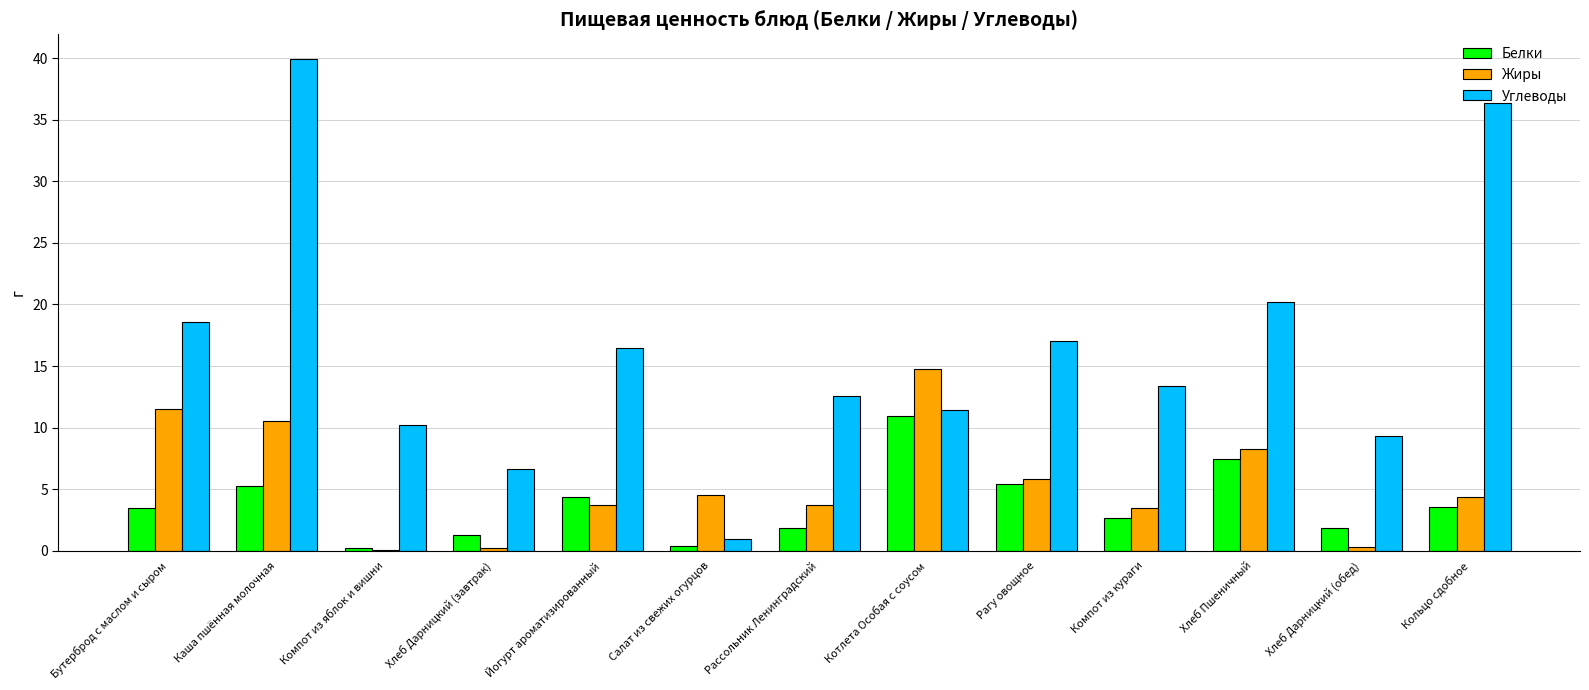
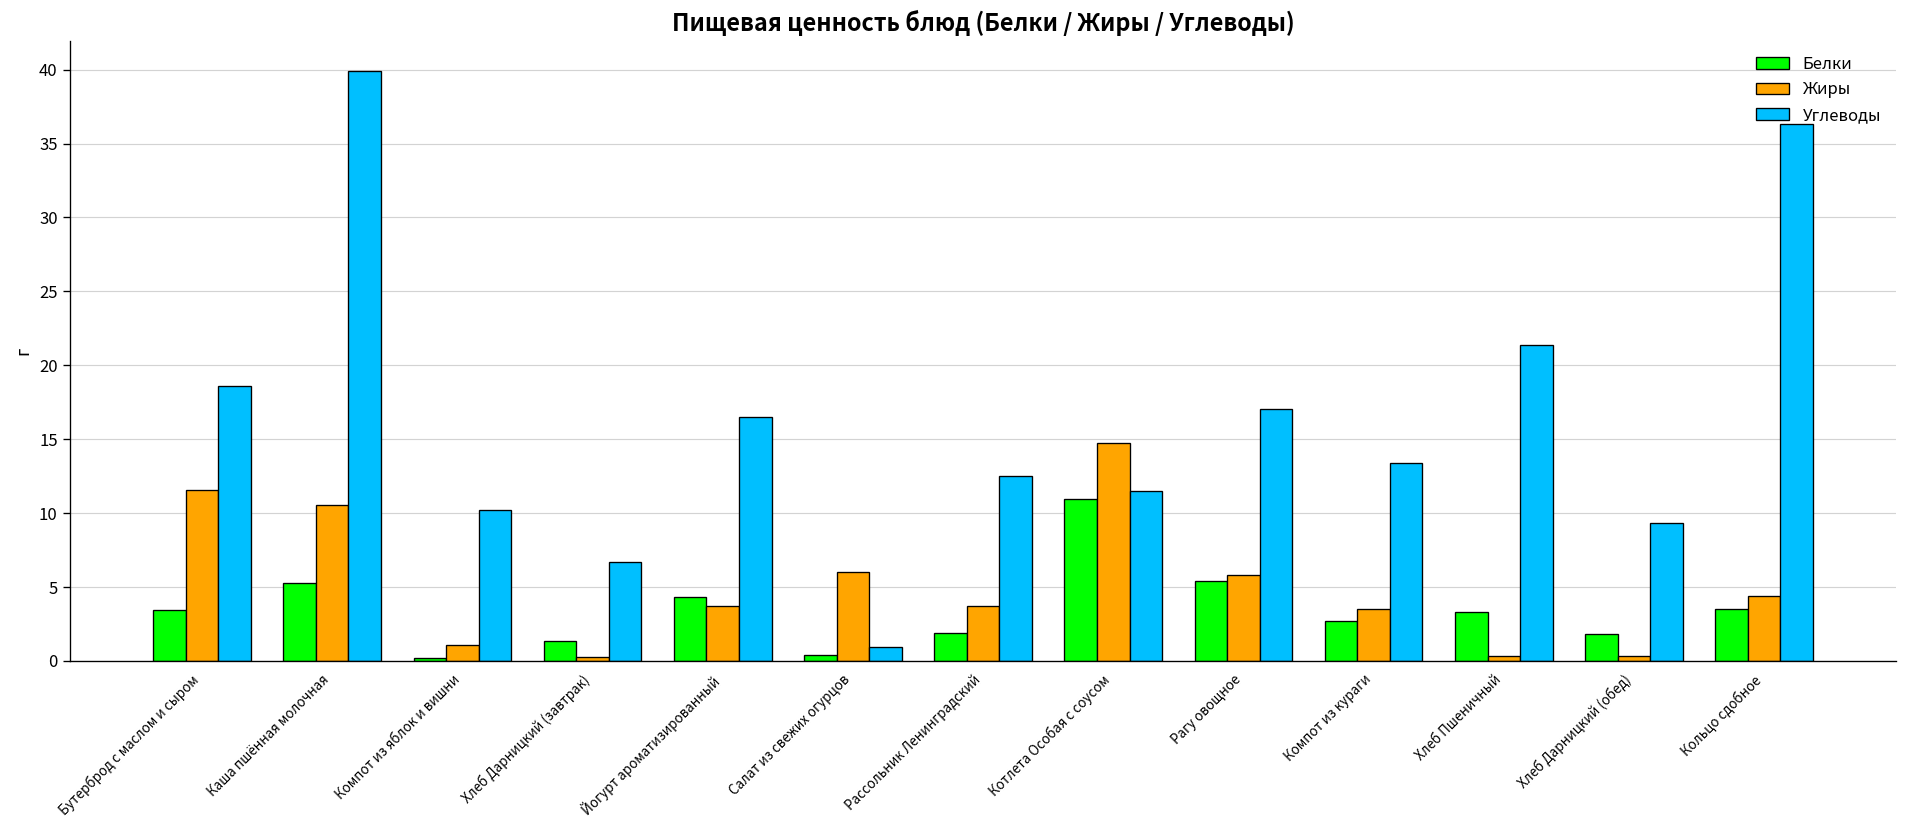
  {
    "Белки": {
      "Бутерброд с маслом и сыром": 3.5,
      "Каша пшённая молочная": 5.3,
      "Хлеб Дарницкий (завтрак)": 1.3,
      "Йогурт ароматизированный": 4.4,
      "Салат из свежих огурцов": 0.4,
      "Рассольник Ленинградский": 1.9,
      "Котлета Особая с соусом": 11.0,
      "Рагу овощное": 5.4,
      "Компот из кураги": 2.7,
-     "Хлеб Пшеничный": 7.5,
+     "Хлеб Пшеничный": 3.3,
      "Хлеб Дарницкий (обед)": 1.9,
      "Кольцо сдобное": 3.5
    },
    "Жиры": {
      "Бутерброд с маслом и сыром": 11.5,
      "Каша пшённая молочная": 10.5,
-     "Компот из яблок и вишни": 0.1,
+     "Компот из яблок и вишни": 1.1,
      "Хлеб Дарницкий (завтрак)": 0.2,
      "Йогурт ароматизированный": 3.8,
-     "Салат из свежих огурцов": 4.5,
+     "Салат из свежих огурцов": 6.1,
      "Рассольник Ленинградский": 3.7,
      "Котлета Особая с соусом": 14.7,
      "Рагу овощное": 5.8,
      "Компот из кураги": 3.5,
-     "Хлеб Пшеничный": 8.3,
+     "Хлеб Пшеничный": 0.4,
      "Хлеб Дарницкий (обед)": 0.3,
      "Кольцо сдобное": 4.4
    },
    "Углеводы": {
      "Бутерброд с маслом и сыром": 18.6,
      "Каша пшённая молочная": 39.9,
      "Компот из яблок и вишни": 10.2,
      "Хлеб Дарницкий (завтрак)": 6.7,
      "Йогурт ароматизированный": 16.5,
      "Салат из свежих огурцов": 1.0,
      "Рассольник Ленинградский": 12.5,
      "Котлета Особая с соусом": 11.5,
      "Рагу овощное": 17.0,
      "Компот из кураги": 13.4,
-     "Хлеб Пшеничный": 20.2,
+     "Хлеб Пшеничный": 21.4,
      "Хлеб Дарницкий (обед)": 9.4,
      "Кольцо сдобное": 36.3
    }
  }
